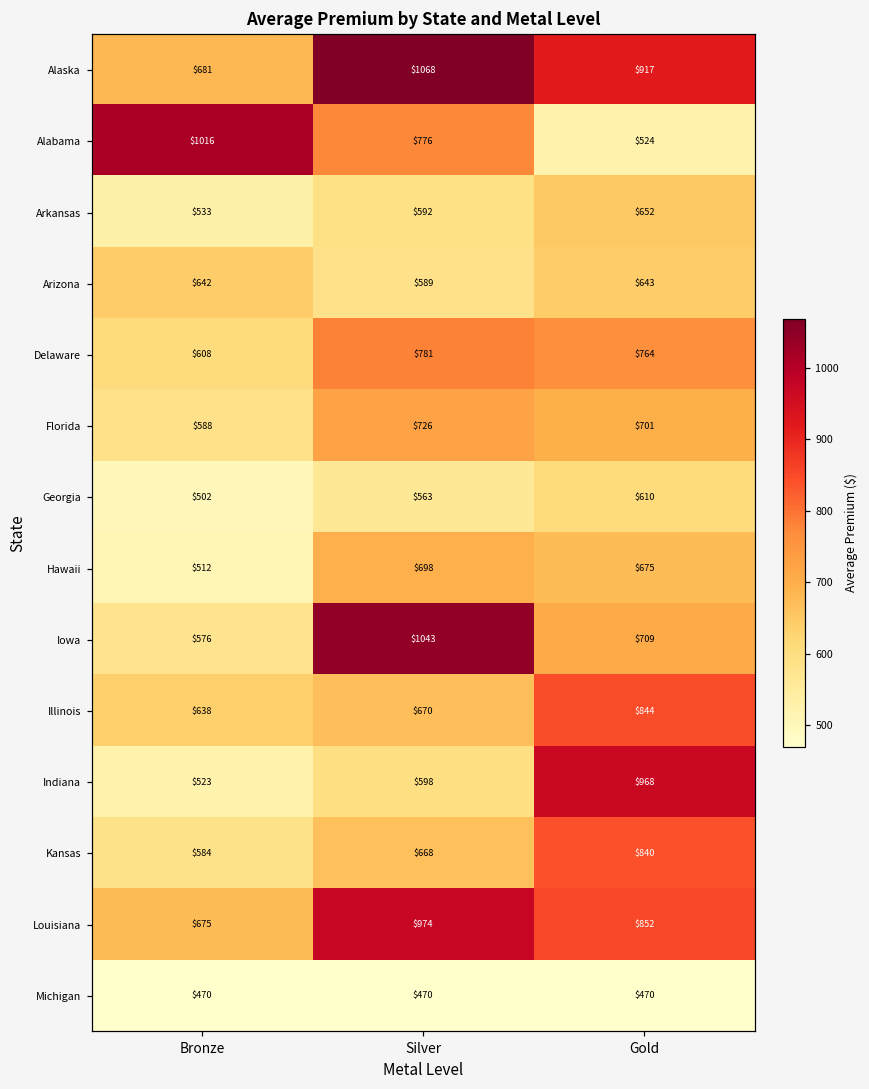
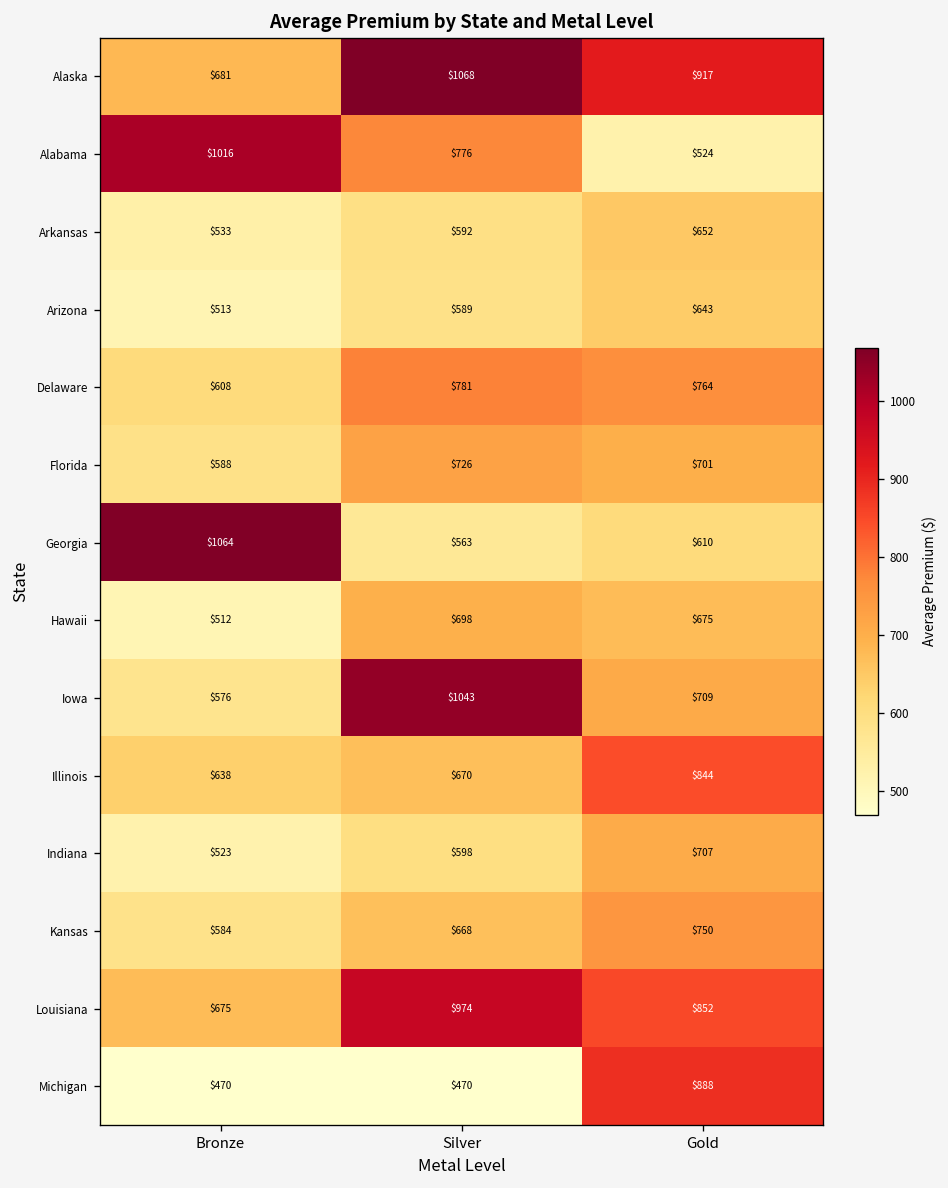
  {
    "Alaska": {
      "Bronze": "$681",
      "Silver": "$1068",
      "Gold": "$917"
    },
    "Alabama": {
      "Bronze": "$1016",
      "Silver": "$776",
      "Gold": "$524"
    },
    "Arkansas": {
      "Bronze": "$533",
      "Silver": "$592",
      "Gold": "$652"
    },
    "Arizona": {
-     "Bronze": "$642",
+     "Bronze": "$513",
      "Silver": "$589",
      "Gold": "$643"
    },
    "Delaware": {
      "Bronze": "$608",
      "Silver": "$781",
      "Gold": "$764"
    },
    "Florida": {
      "Bronze": "$588",
      "Silver": "$726",
      "Gold": "$701"
    },
    "Georgia": {
-     "Bronze": "$502",
+     "Bronze": "$1064",
      "Silver": "$563",
      "Gold": "$610"
    },
    "Hawaii": {
      "Bronze": "$512",
      "Silver": "$698",
      "Gold": "$675"
    },
    "Iowa": {
      "Bronze": "$576",
      "Silver": "$1043",
      "Gold": "$709"
    },
    "Illinois": {
      "Bronze": "$638",
      "Silver": "$670",
      "Gold": "$844"
    },
    "Indiana": {
      "Bronze": "$523",
      "Silver": "$598",
-     "Gold": "$968"
+     "Gold": "$707"
    },
    "Kansas": {
      "Bronze": "$584",
      "Silver": "$668",
-     "Gold": "$840"
+     "Gold": "$750"
    },
    "Louisiana": {
      "Bronze": "$675",
      "Silver": "$974",
      "Gold": "$852"
    },
    "Michigan": {
      "Bronze": "$470",
      "Silver": "$470",
-     "Gold": "$470"
+     "Gold": "$888"
    }
  }
